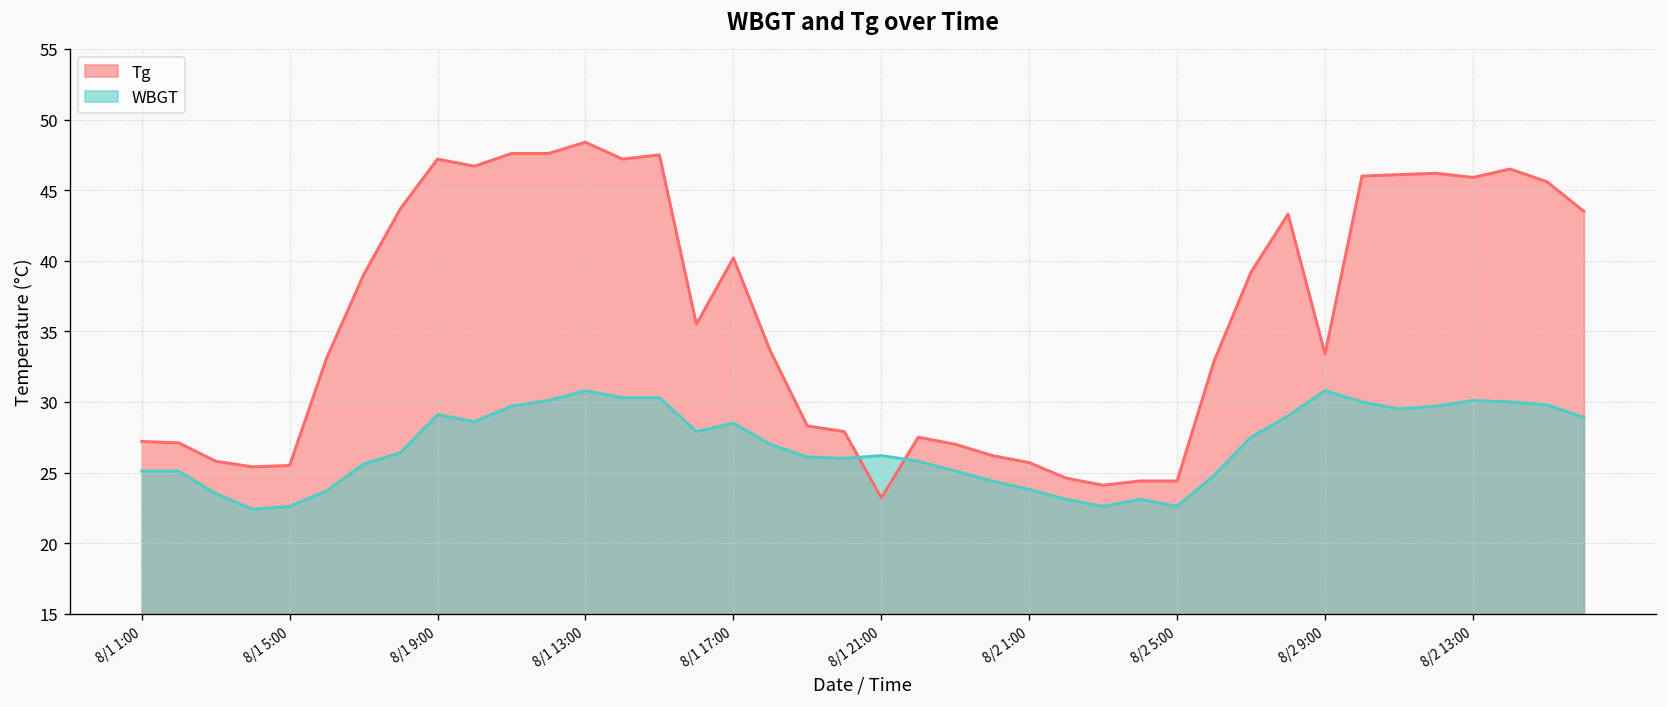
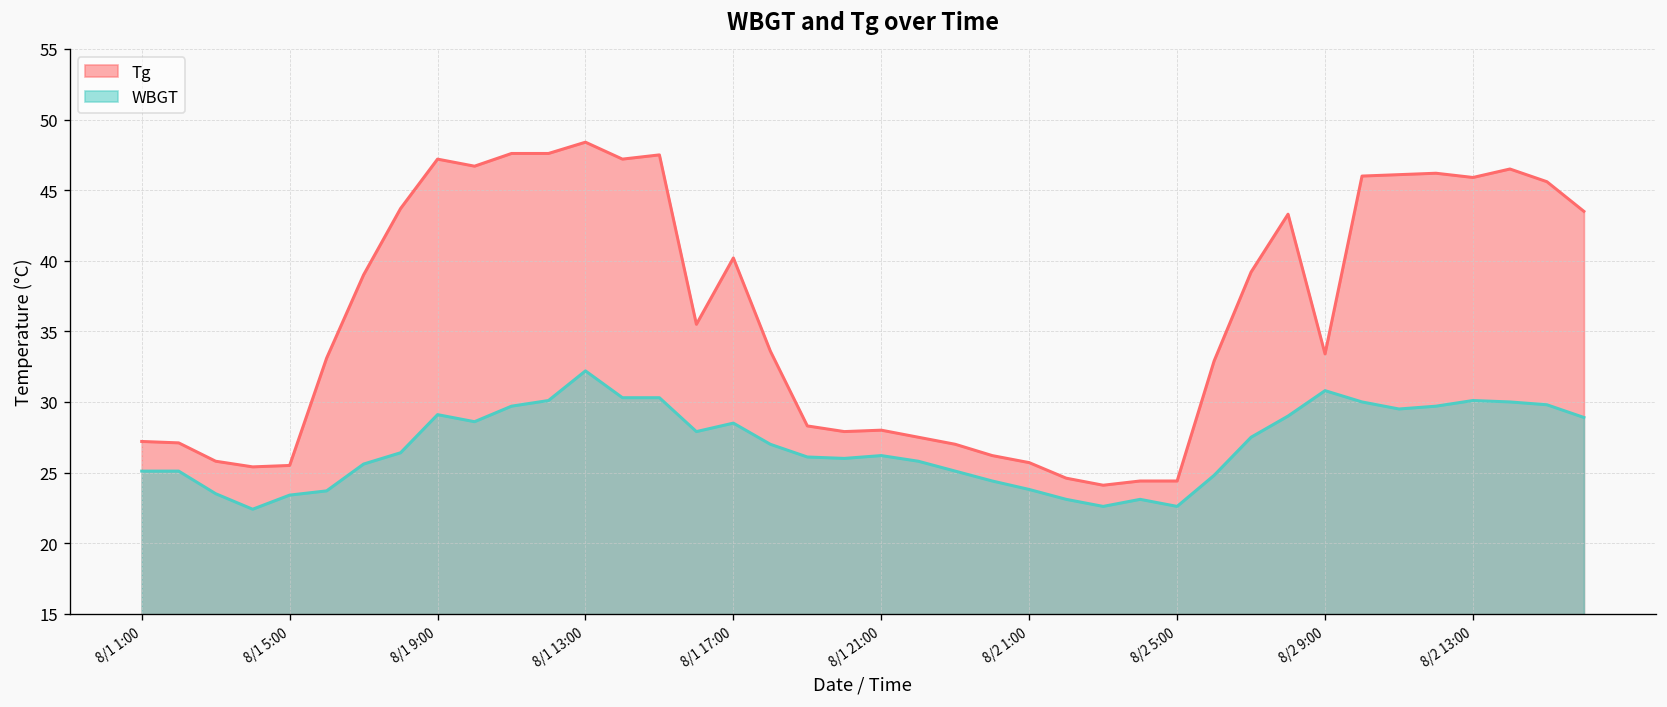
  {
    "Tg": {
      "8/1 1:00": 27.2,
      "8/1 5:00": 25.5,
      "8/1 9:00": 47.2,
      "8/1 13:00": 48.4,
      "8/1 17:00": 40.2,
-     "8/1 21:00": 23.2,
+     "8/1 21:00": 28.0,
      "8/2 1:00": 25.7,
      "8/2 5:00": 24.4,
      "8/2 9:00": 33.4,
      "8/2 13:00": 45.9
    },
    "WBGT": {
      "8/1 1:00": 25.1,
-     "8/1 5:00": 22.6,
+     "8/1 5:00": 23.4,
      "8/1 9:00": 29.1,
-     "8/1 13:00": 30.8,
+     "8/1 13:00": 32.2,
      "8/1 17:00": 28.5,
      "8/1 21:00": 26.2,
      "8/2 1:00": 23.8,
      "8/2 5:00": 22.6,
      "8/2 9:00": 30.8,
      "8/2 13:00": 30.1
    }
  }
